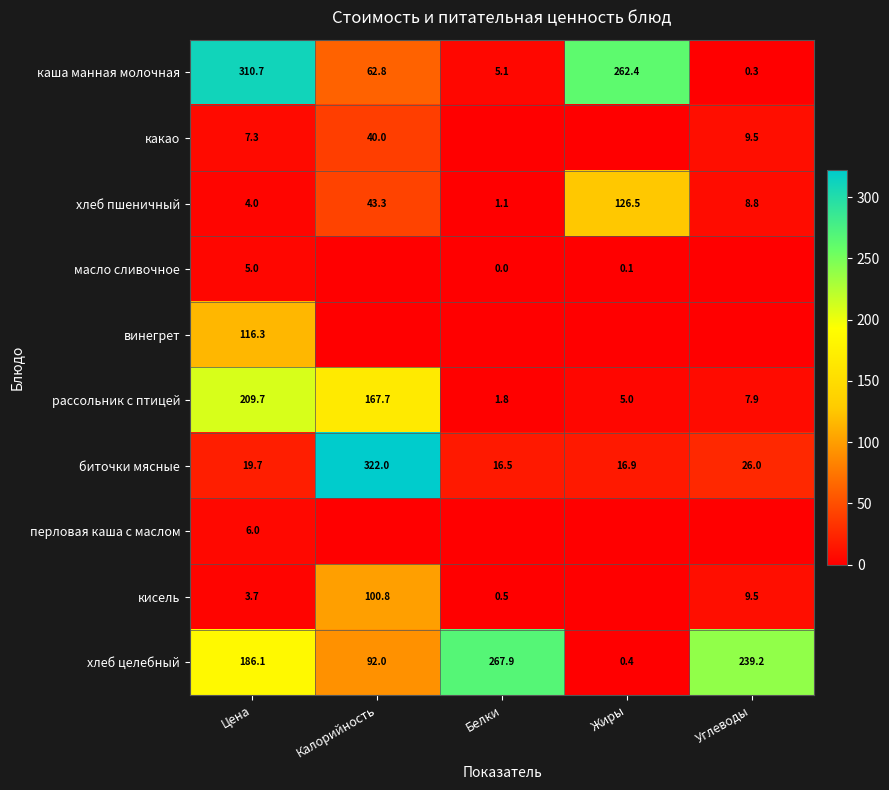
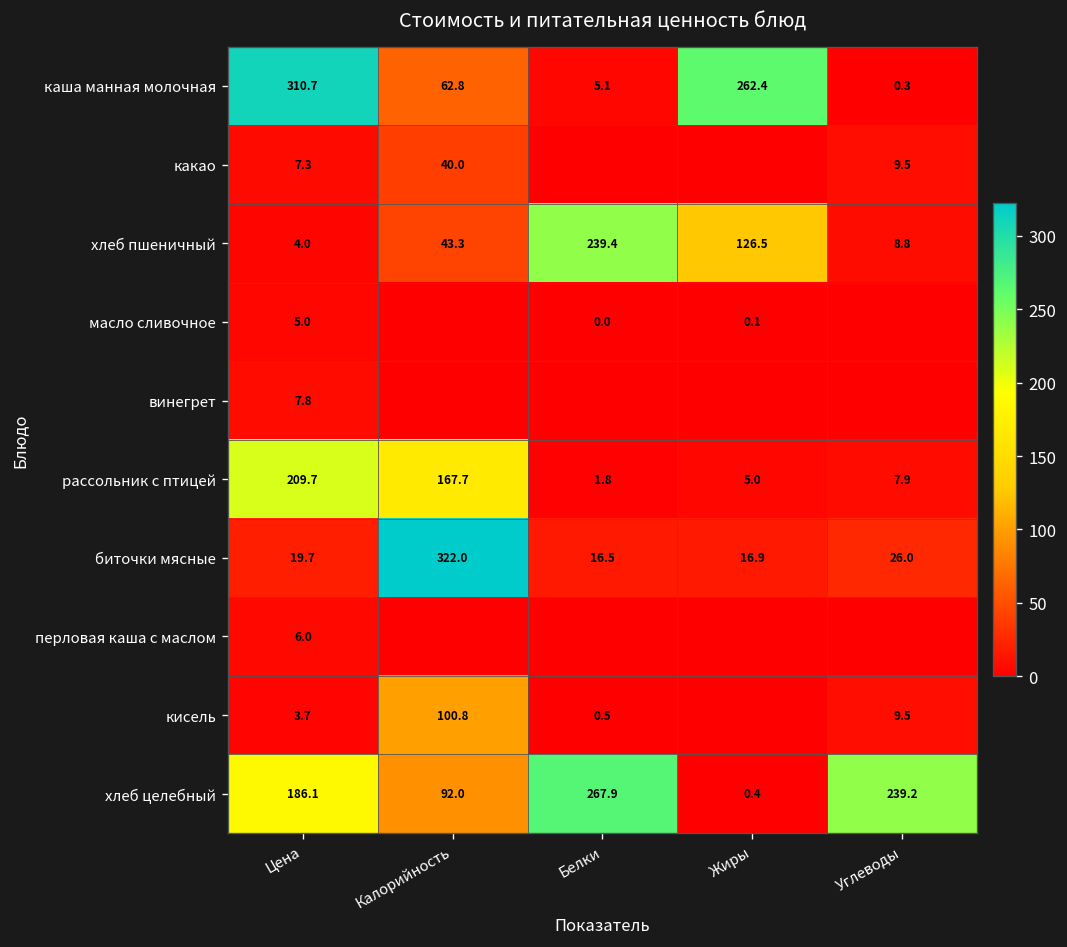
  {
    "каша манная молочная": {
      "Цена": 310.7,
      "Калорийность": 62.8,
      "Белки": 5.1,
      "Жиры": 262.4,
      "Углеводы": 0.3
    },
    "какао": {
      "Цена": 7.3,
      "Калорийность": 40.0,
      "Углеводы": 9.5
    },
    "хлеб пшеничный": {
      "Цена": 4.0,
      "Калорийность": 43.3,
-     "Белки": 1.1,
+     "Белки": 239.4,
      "Жиры": 126.5,
      "Углеводы": 8.8
    },
    "масло сливочное": {
      "Цена": 5.0,
      "Белки": 0.0,
      "Жиры": 0.1
    },
    "винегрет": {
-     "Цена": 116.3
+     "Цена": 7.8
    },
    "рассольник с птицей": {
      "Цена": 209.7,
      "Калорийность": 167.7,
      "Белки": 1.8,
      "Жиры": 5.0,
      "Углеводы": 7.9
    },
    "биточки мясные": {
      "Цена": 19.7,
      "Калорийность": 322.0,
      "Белки": 16.5,
      "Жиры": 16.9,
      "Углеводы": 26.0
    },
    "перловая каша с маслом": {
      "Цена": 6.0
    },
    "кисель": {
      "Цена": 3.7,
      "Калорийность": 100.8,
      "Белки": 0.5,
      "Углеводы": 9.5
    },
    "хлеб целебный": {
      "Цена": 186.1,
      "Калорийность": 92.0,
      "Белки": 267.9,
      "Жиры": 0.4,
      "Углеводы": 239.2
    }
  }
